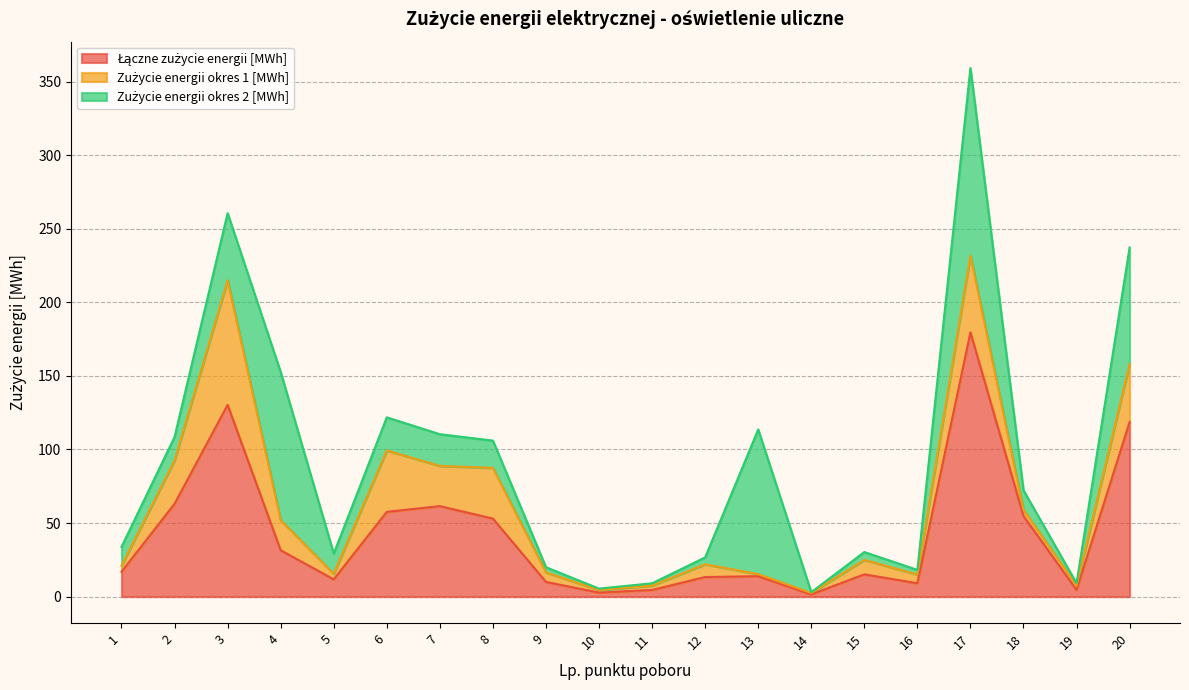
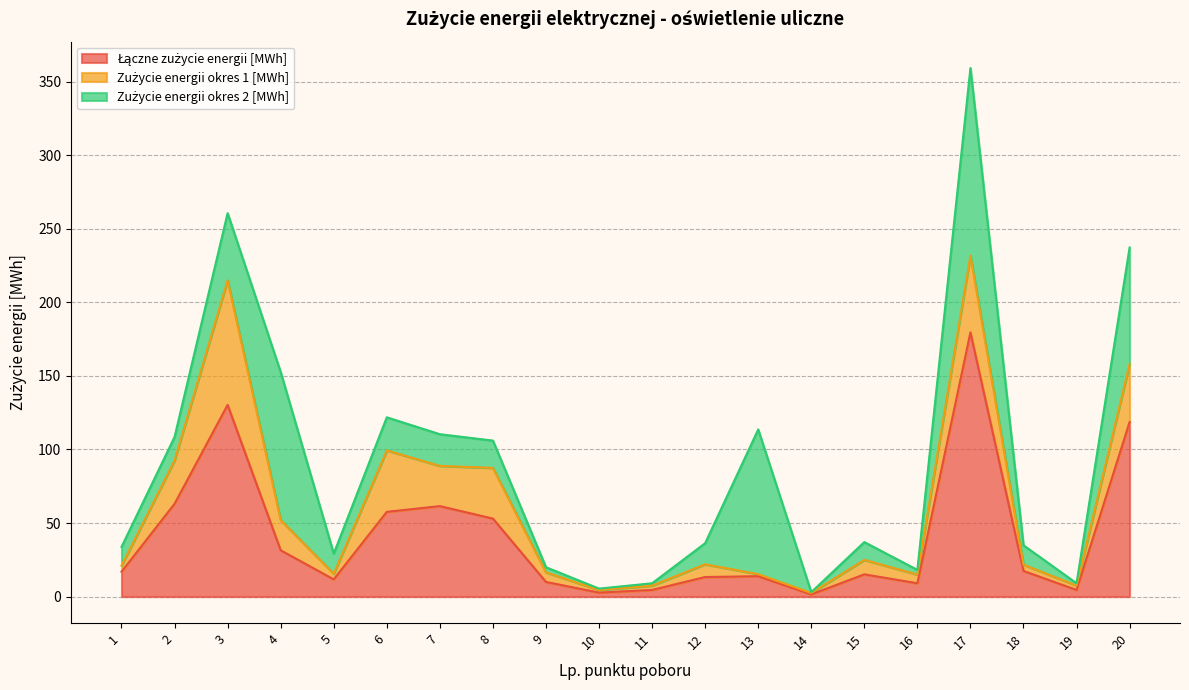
  {
    "Łączne zużycie energii [MWh]": {
      "1": 17,
      "2": 63,
      "3": 130,
      "4": 32,
      "5": 12,
      "6": 58,
      "7": 62,
      "8": 53,
      "9": 10,
      "10": 3,
      "11": 5,
      "12": 13,
      "15": 15,
      "16": 9,
      "17": 180,
-     "18": 55,
+     "18": 17,
      "19": 5,
      "20": 119
    },
    "Zużycie energii okres 1 [MWh]": {
      "1": 4,
      "2": 30,
      "3": 85,
      "4": 20,
      "5": 4,
      "6": 42,
      "7": 27,
      "8": 34,
      "9": 6,
      "12": 9,
      "15": 10,
      "16": 6,
      "17": 52,
      "18": 4,
      "20": 40
    },
    "Zużycie energii okres 2 [MWh]": {
      "1": 13,
      "2": 16,
      "3": 46,
      "4": 101,
      "5": 14,
      "6": 22,
      "7": 22,
      "8": 19,
      "9": 4,
-     "12": 5,
+     "12": 14,
      "13": 98,
-     "15": 5,
+     "15": 12,
      "16": 3,
      "17": 127,
      "18": 13,
      "20": 79
    }
  }
